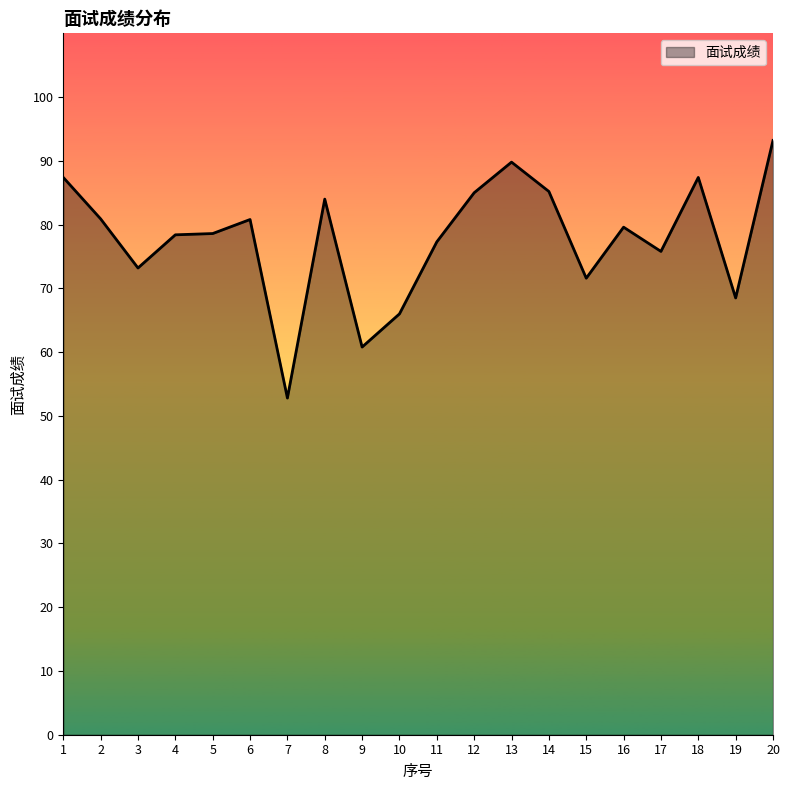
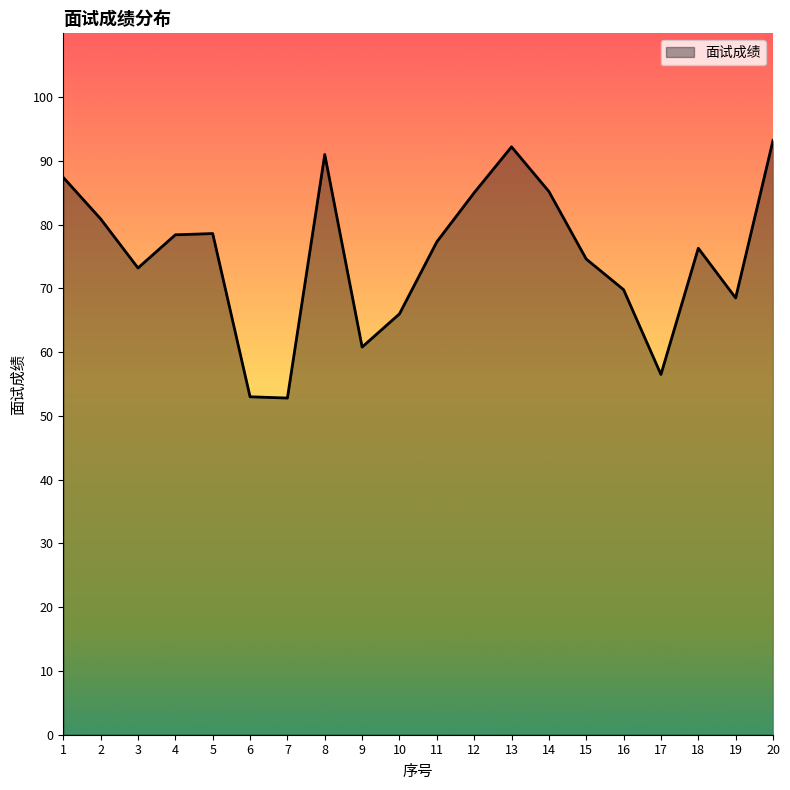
  {
    "1": 87,
    "2": 81,
    "3": 73,
    "4": 78,
    "5": 79,
-   "6": 81,
+   "6": 53,
    "7": 53,
-   "8": 84,
+   "8": 91,
    "9": 61,
    "10": 66,
    "11": 77,
    "12": 85,
-   "13": 90,
+   "13": 92,
    "14": 85,
-   "15": 72,
-   "16": 80,
-   "17": 76,
-   "18": 87,
+   "15": 75,
+   "16": 70,
+   "17": 57,
+   "18": 76,
    "19": 69,
    "20": 93
  }
